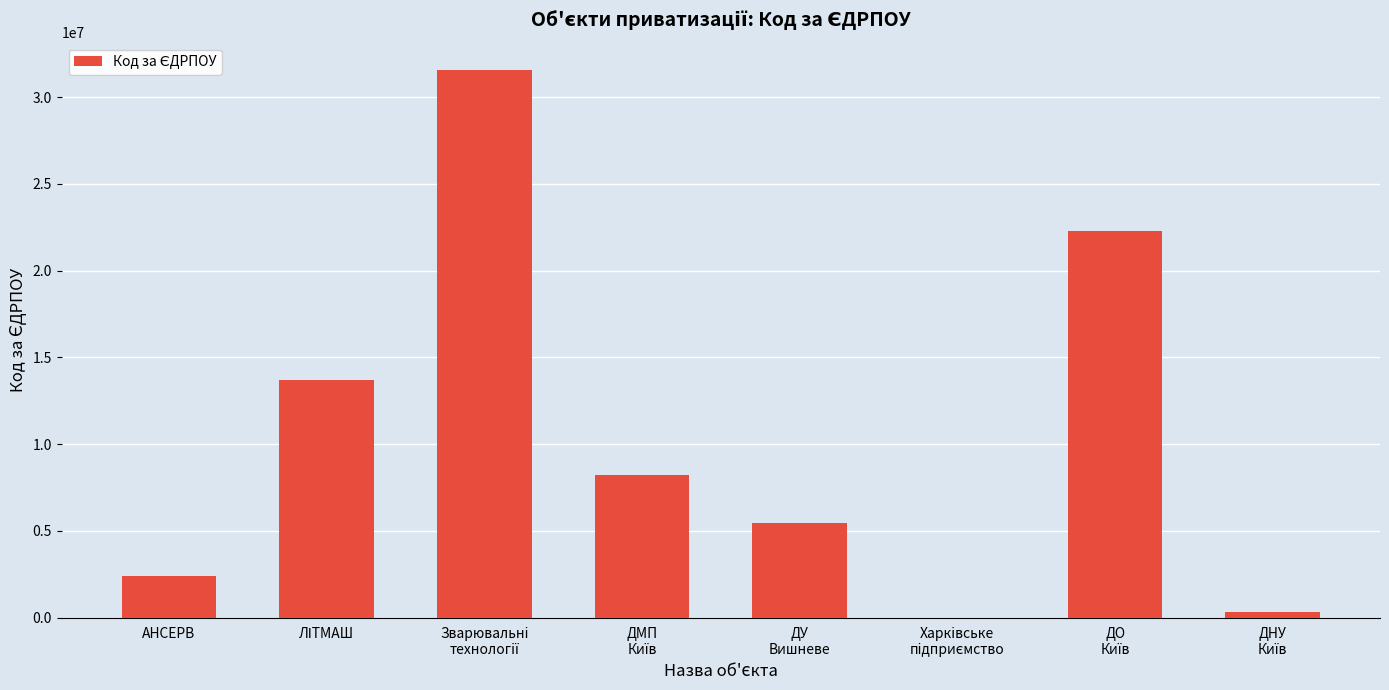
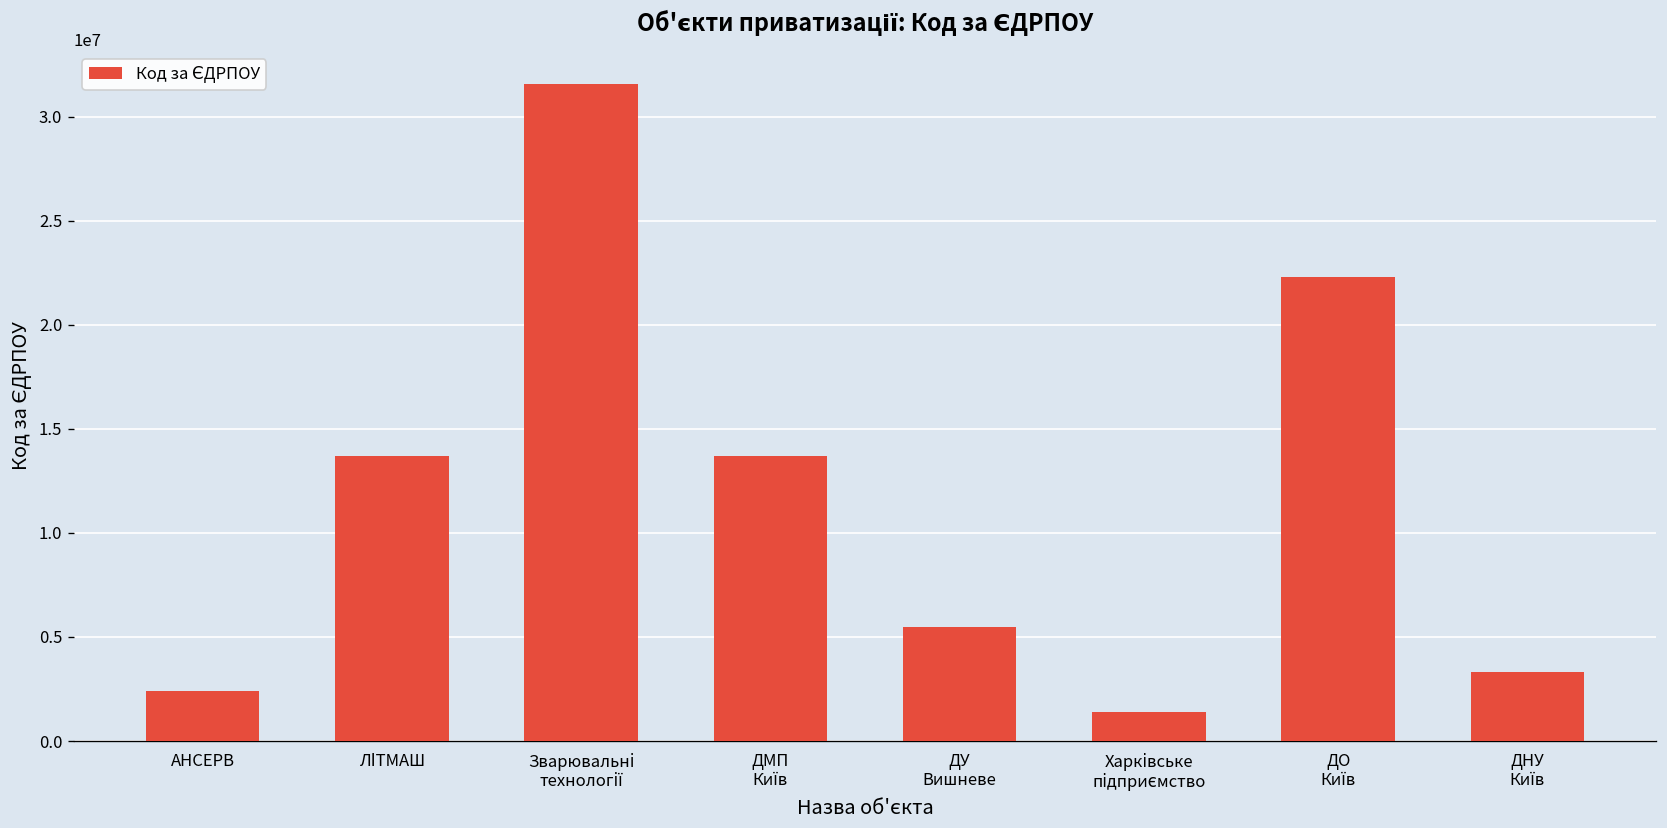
  {
    "АНСЕРВ": 2400000,
    "ЛІТМАШ": 13700000,
    "Зварювальні технології": 31600000,
-   "ДМП Київ": 8200000,
+   "ДМП Київ": 13700000,
    "ДУ Вишневе": 5500000,
-   "Харківське підприємство": 0,
+   "Харківське підприємство": 1400000,
    "ДО Київ": 22300000,
-   "ДНУ Київ": 300000
+   "ДНУ Київ": 3300000
  }
